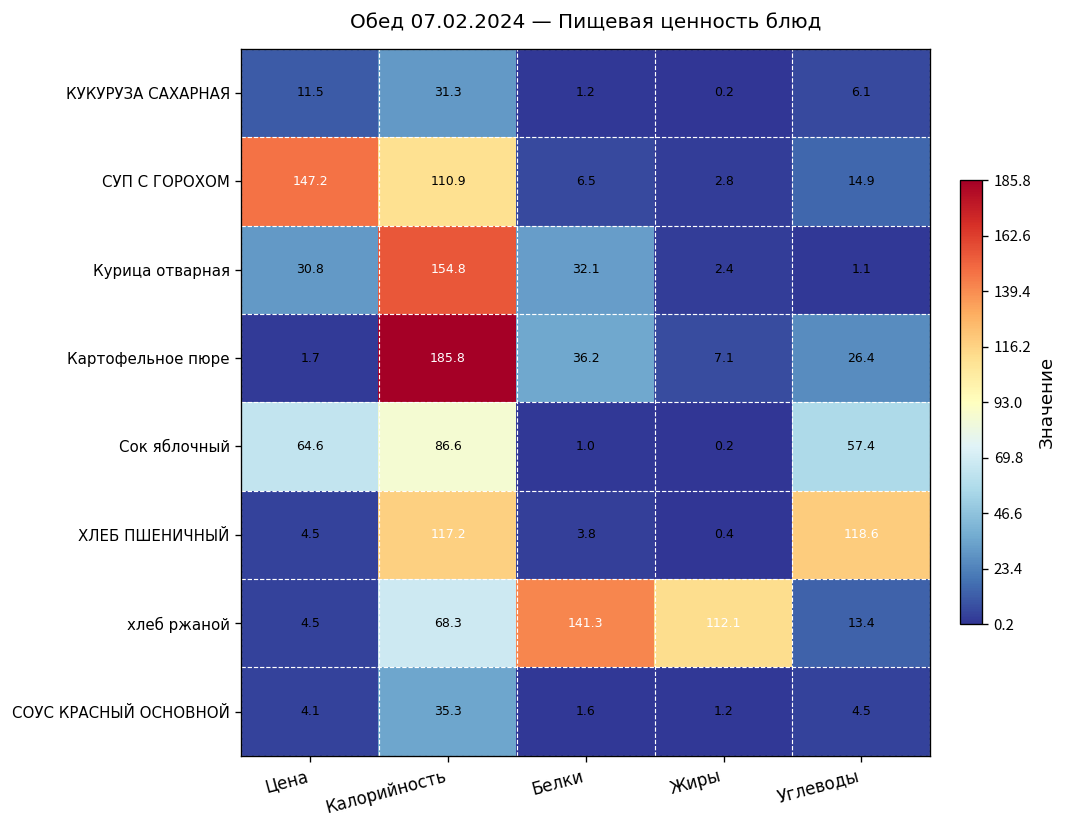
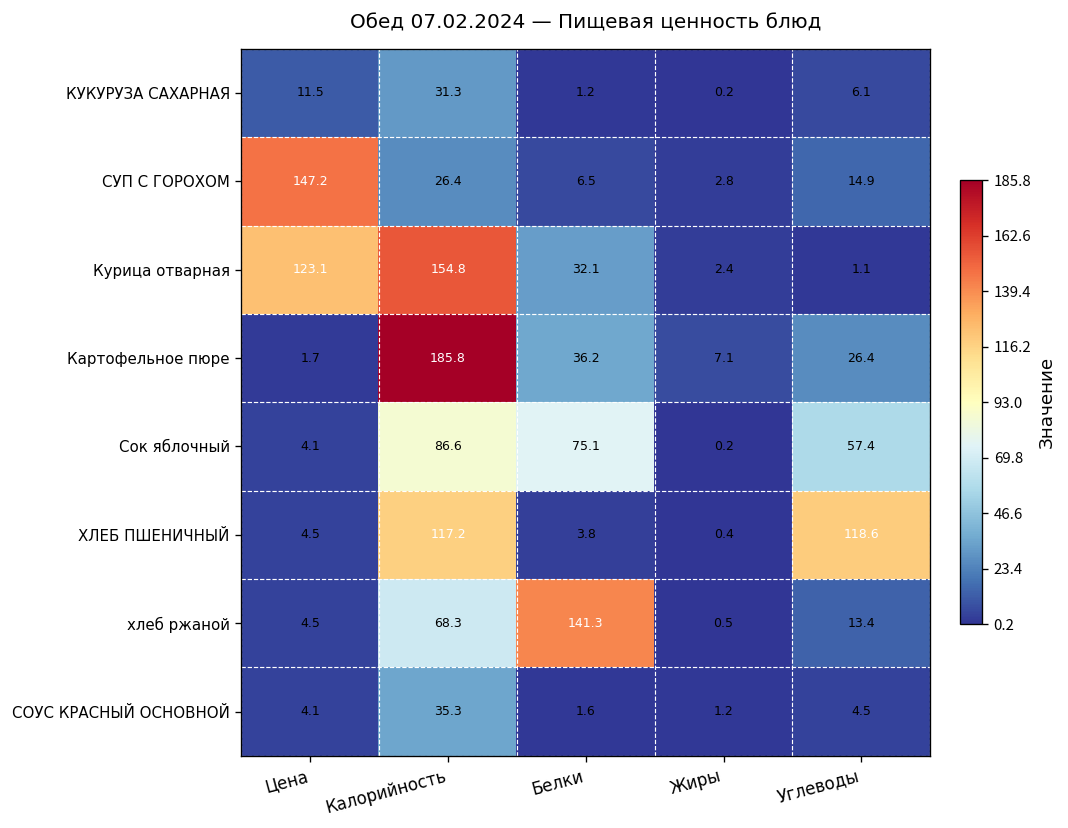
  {
    "КУКУРУЗА САХАРНАЯ": {
      "Цена": 11.5,
      "Калорийность": 31.3,
      "Белки": 1.2,
      "Жиры": 0.2,
      "Углеводы": 6.1
    },
    "СУП С ГОРОХОМ": {
      "Цена": 147.2,
-     "Калорийность": 110.9,
+     "Калорийность": 26.4,
      "Белки": 6.5,
      "Жиры": 2.8,
      "Углеводы": 14.9
    },
    "Курица отварная": {
-     "Цена": 30.8,
+     "Цена": 123.1,
      "Калорийность": 154.8,
      "Белки": 32.1,
      "Жиры": 2.4,
      "Углеводы": 1.1
    },
    "Картофельное пюре": {
      "Цена": 1.7,
      "Калорийность": 185.8,
      "Белки": 36.2,
      "Жиры": 7.1,
      "Углеводы": 26.4
    },
    "Сок яблочный": {
-     "Цена": 64.6,
+     "Цена": 4.1,
      "Калорийность": 86.6,
-     "Белки": 1.0,
+     "Белки": 75.1,
      "Жиры": 0.2,
      "Углеводы": 57.4
    },
    "ХЛЕБ ПШЕНИЧНЫЙ": {
      "Цена": 4.5,
      "Калорийность": 117.2,
      "Белки": 3.8,
      "Жиры": 0.4,
      "Углеводы": 118.6
    },
    "хлеб ржаной": {
      "Цена": 4.5,
      "Калорийность": 68.3,
      "Белки": 141.3,
-     "Жиры": 112.1,
+     "Жиры": 0.5,
      "Углеводы": 13.4
    },
    "СОУС КРАСНЫЙ ОСНОВНОЙ": {
      "Цена": 4.1,
      "Калорийность": 35.3,
      "Белки": 1.6,
      "Жиры": 1.2,
      "Углеводы": 4.5
    }
  }
